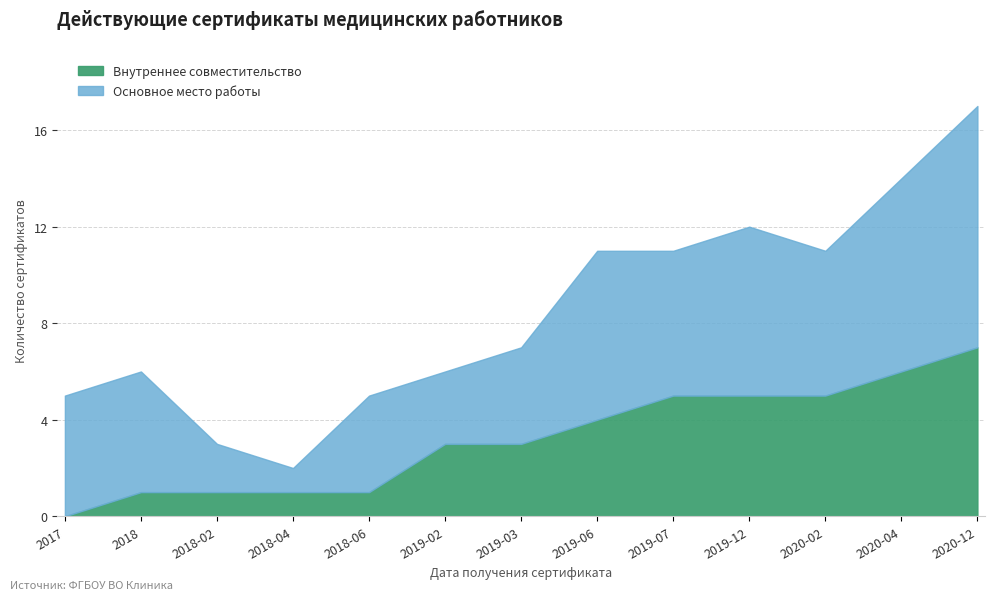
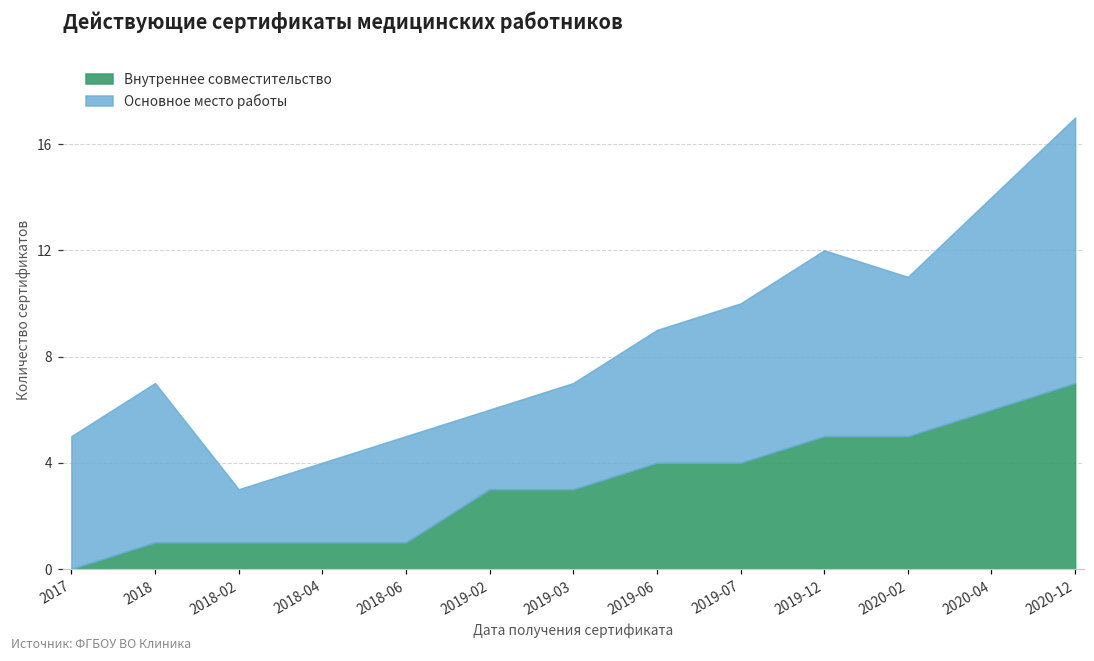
  {
    "Внутреннее совместительство": {
      "2017": 0,
      "2018": 1,
      "2018-02": 1,
      "2018-04": 1,
      "2018-06": 1,
      "2019-02": 3,
      "2019-03": 3,
      "2019-06": 4,
-     "2019-07": 5,
+     "2019-07": 4,
      "2019-12": 5,
      "2020-02": 5,
      "2020-04": 6,
      "2020-12": 7
    },
    "Основное место работы": {
      "2017": 5,
-     "2018": 5,
+     "2018": 6,
      "2018-02": 2,
-     "2018-04": 1,
+     "2018-04": 3,
      "2018-06": 4,
      "2019-02": 3,
      "2019-03": 4,
-     "2019-06": 7,
+     "2019-06": 5,
      "2019-07": 6,
      "2019-12": 7,
      "2020-02": 6,
      "2020-04": 8,
      "2020-12": 10
    }
  }
